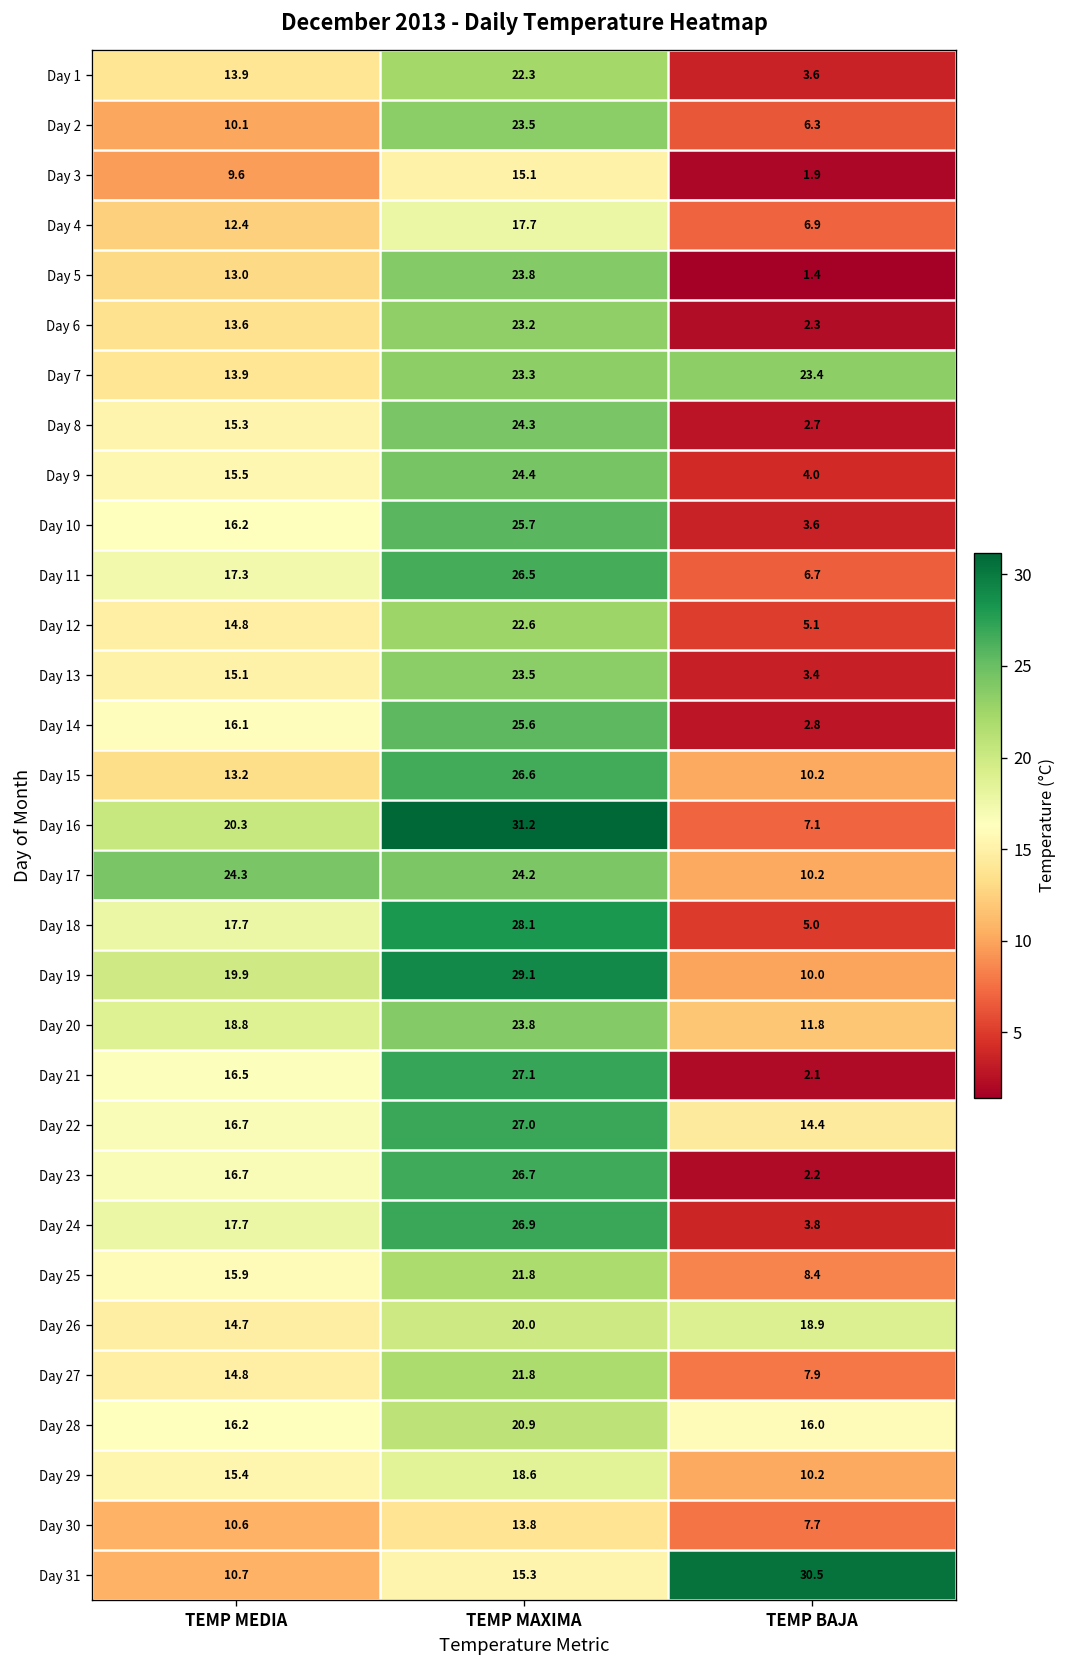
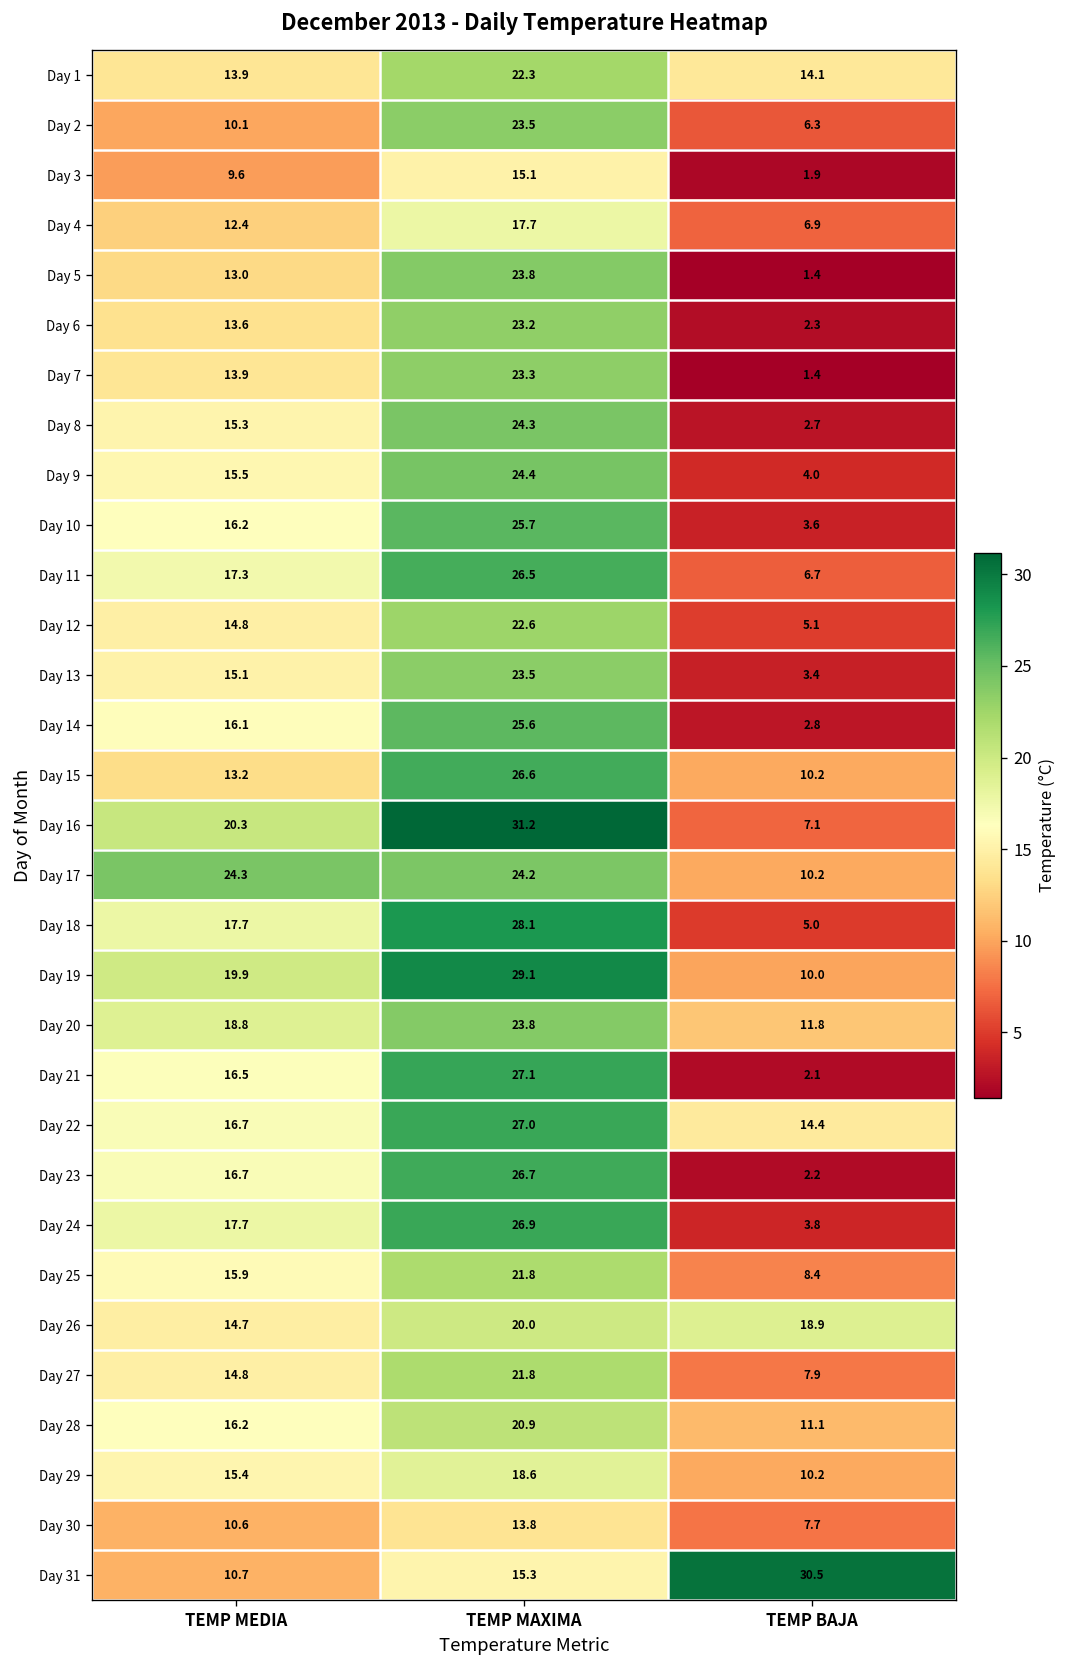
  {
    "Day 1": {
      "TEMP MEDIA": 13.9,
      "TEMP MAXIMA": 22.3,
-     "TEMP BAJA": 3.6
+     "TEMP BAJA": 14.1
    },
    "Day 2": {
      "TEMP MEDIA": 10.1,
      "TEMP MAXIMA": 23.5,
      "TEMP BAJA": 6.3
    },
    "Day 3": {
      "TEMP MEDIA": 9.6,
      "TEMP MAXIMA": 15.1,
      "TEMP BAJA": 1.9
    },
    "Day 4": {
      "TEMP MEDIA": 12.4,
      "TEMP MAXIMA": 17.7,
      "TEMP BAJA": 6.9
    },
    "Day 5": {
      "TEMP MEDIA": 13.0,
      "TEMP MAXIMA": 23.8,
      "TEMP BAJA": 1.4
    },
    "Day 6": {
      "TEMP MEDIA": 13.6,
      "TEMP MAXIMA": 23.2,
      "TEMP BAJA": 2.3
    },
    "Day 7": {
      "TEMP MEDIA": 13.9,
      "TEMP MAXIMA": 23.3,
-     "TEMP BAJA": 23.4
+     "TEMP BAJA": 1.4
    },
    "Day 8": {
      "TEMP MEDIA": 15.3,
      "TEMP MAXIMA": 24.3,
      "TEMP BAJA": 2.7
    },
    "Day 9": {
      "TEMP MEDIA": 15.5,
      "TEMP MAXIMA": 24.4,
      "TEMP BAJA": 4.0
    },
    "Day 10": {
      "TEMP MEDIA": 16.2,
      "TEMP MAXIMA": 25.7,
      "TEMP BAJA": 3.6
    },
    "Day 11": {
      "TEMP MEDIA": 17.3,
      "TEMP MAXIMA": 26.5,
      "TEMP BAJA": 6.7
    },
    "Day 12": {
      "TEMP MEDIA": 14.8,
      "TEMP MAXIMA": 22.6,
      "TEMP BAJA": 5.1
    },
    "Day 13": {
      "TEMP MEDIA": 15.1,
      "TEMP MAXIMA": 23.5,
      "TEMP BAJA": 3.4
    },
    "Day 14": {
      "TEMP MEDIA": 16.1,
      "TEMP MAXIMA": 25.6,
      "TEMP BAJA": 2.8
    },
    "Day 15": {
      "TEMP MEDIA": 13.2,
      "TEMP MAXIMA": 26.6,
      "TEMP BAJA": 10.2
    },
    "Day 16": {
      "TEMP MEDIA": 20.3,
      "TEMP MAXIMA": 31.2,
      "TEMP BAJA": 7.1
    },
    "Day 17": {
      "TEMP MEDIA": 24.3,
      "TEMP MAXIMA": 24.2,
      "TEMP BAJA": 10.2
    },
    "Day 18": {
      "TEMP MEDIA": 17.7,
      "TEMP MAXIMA": 28.1,
      "TEMP BAJA": 5.0
    },
    "Day 19": {
      "TEMP MEDIA": 19.9,
      "TEMP MAXIMA": 29.1,
      "TEMP BAJA": 10.0
    },
    "Day 20": {
      "TEMP MEDIA": 18.8,
      "TEMP MAXIMA": 23.8,
      "TEMP BAJA": 11.8
    },
    "Day 21": {
      "TEMP MEDIA": 16.5,
      "TEMP MAXIMA": 27.1,
      "TEMP BAJA": 2.1
    },
    "Day 22": {
      "TEMP MEDIA": 16.7,
      "TEMP MAXIMA": 27.0,
      "TEMP BAJA": 14.4
    },
    "Day 23": {
      "TEMP MEDIA": 16.7,
      "TEMP MAXIMA": 26.7,
      "TEMP BAJA": 2.2
    },
    "Day 24": {
      "TEMP MEDIA": 17.7,
      "TEMP MAXIMA": 26.9,
      "TEMP BAJA": 3.8
    },
    "Day 25": {
      "TEMP MEDIA": 15.9,
      "TEMP MAXIMA": 21.8,
      "TEMP BAJA": 8.4
    },
    "Day 26": {
      "TEMP MEDIA": 14.7,
      "TEMP MAXIMA": 20.0,
      "TEMP BAJA": 18.9
    },
    "Day 27": {
      "TEMP MEDIA": 14.8,
      "TEMP MAXIMA": 21.8,
      "TEMP BAJA": 7.9
    },
    "Day 28": {
      "TEMP MEDIA": 16.2,
      "TEMP MAXIMA": 20.9,
-     "TEMP BAJA": 16.0
+     "TEMP BAJA": 11.1
    },
    "Day 29": {
      "TEMP MEDIA": 15.4,
      "TEMP MAXIMA": 18.6,
      "TEMP BAJA": 10.2
    },
    "Day 30": {
      "TEMP MEDIA": 10.6,
      "TEMP MAXIMA": 13.8,
      "TEMP BAJA": 7.7
    },
    "Day 31": {
      "TEMP MEDIA": 10.7,
      "TEMP MAXIMA": 15.3,
      "TEMP BAJA": 30.5
    }
  }
